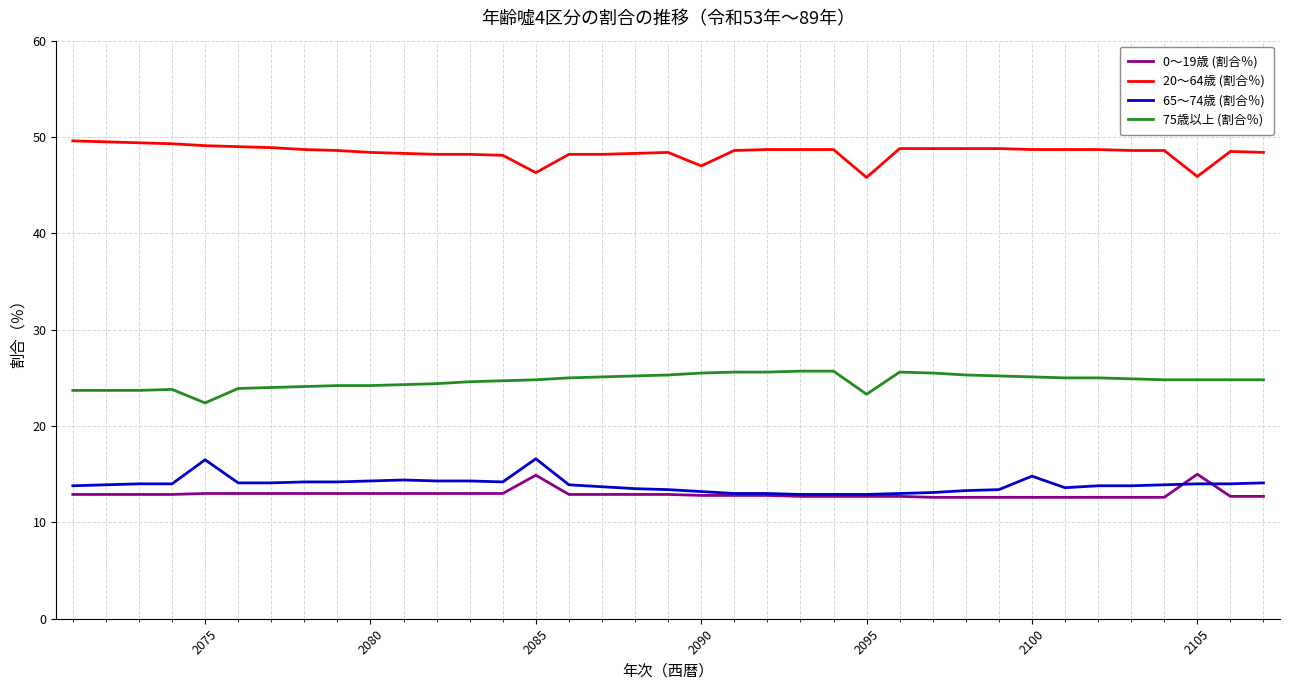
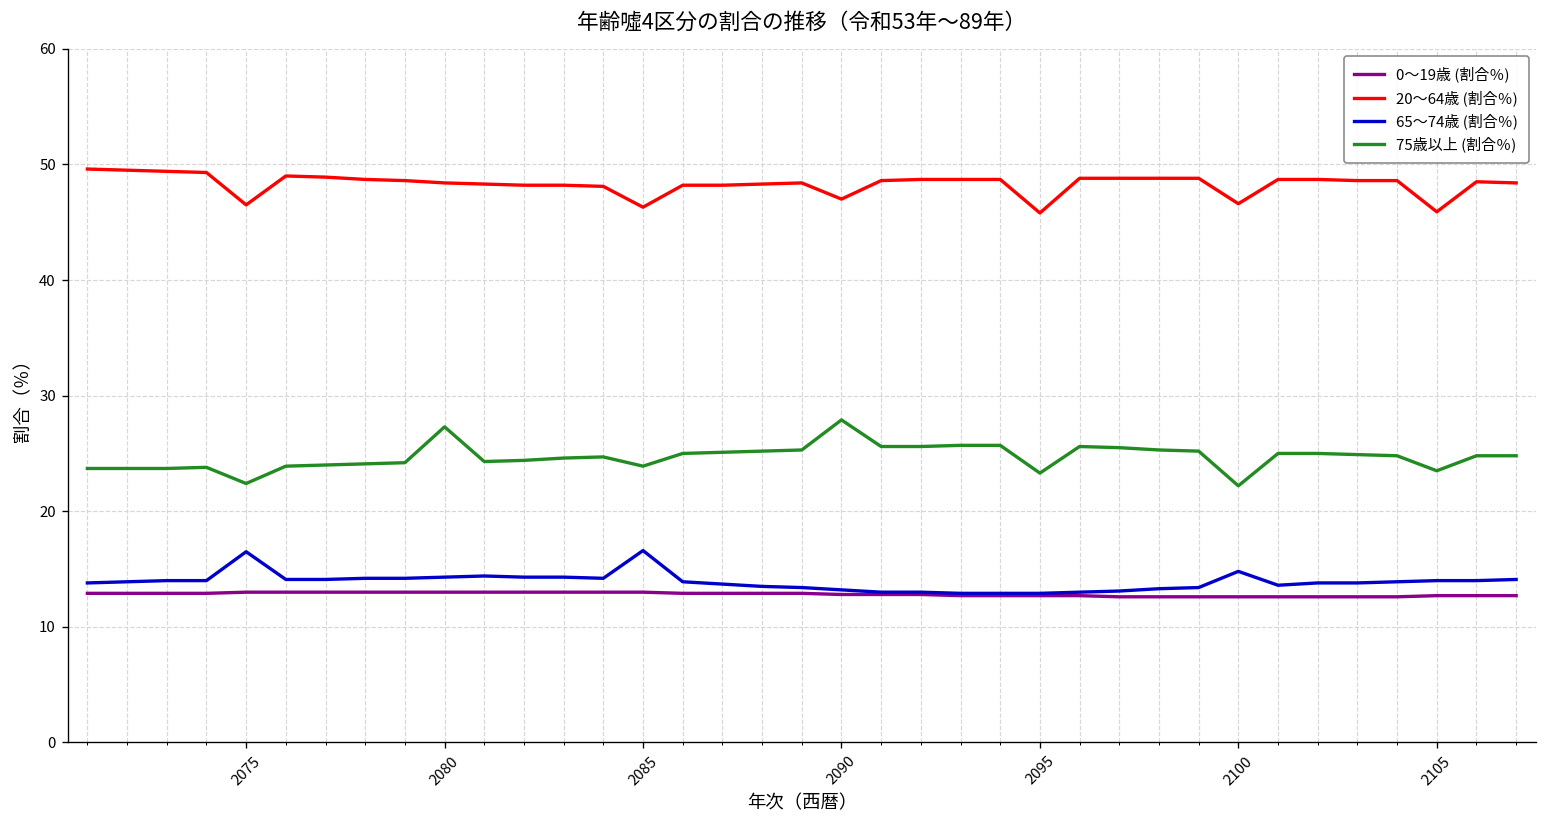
  {
    "0～19歳 (割合％)": {
      "2075": 13,
      "2080": 13,
-     "2085": 15,
+     "2085": 13,
      "2090": 13,
      "2100": 13,
-     "2105": 15
+     "2105": 13
    },
    "20～64歳 (割合％)": {
-     "2075": 49,
+     "2075": 47,
      "2080": 48,
      "2085": 46,
      "2090": 47,
      "2095": 46,
-     "2100": 49,
+     "2100": 47,
      "2105": 46
    },
    "65～74歳 (割合％)": {
      "2075": 17,
      "2080": 14,
      "2085": 17,
      "2090": 13,
      "2100": 15,
      "2105": 14
    },
    "75歳以上 (割合％)": {
      "2075": 22,
-     "2080": 24,
-     "2085": 25,
-     "2090": 26,
+     "2080": 27,
+     "2085": 24,
+     "2090": 28,
      "2095": 23,
-     "2100": 25,
-     "2105": 25
+     "2100": 22,
+     "2105": 24
    }
  }
